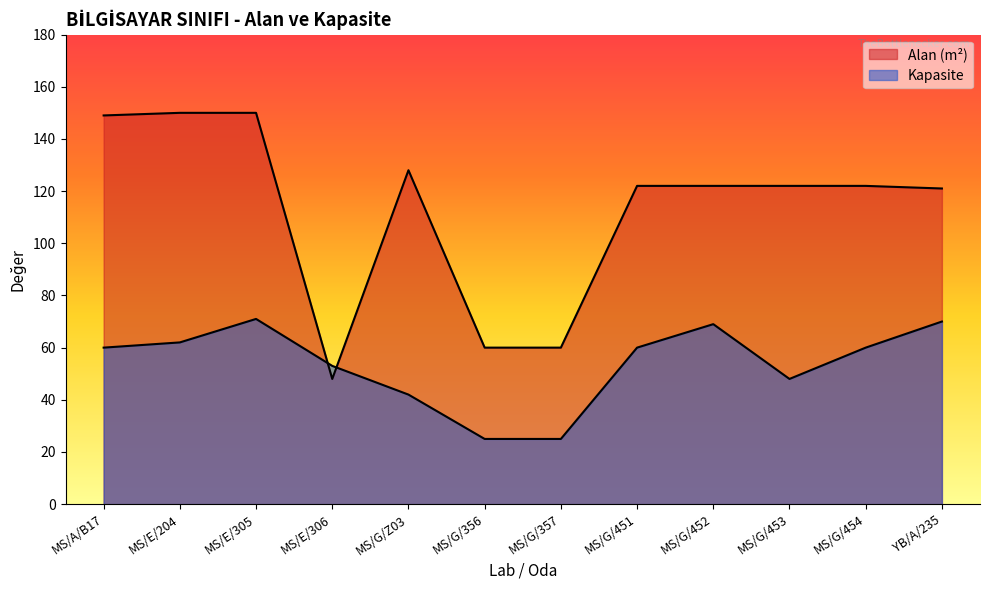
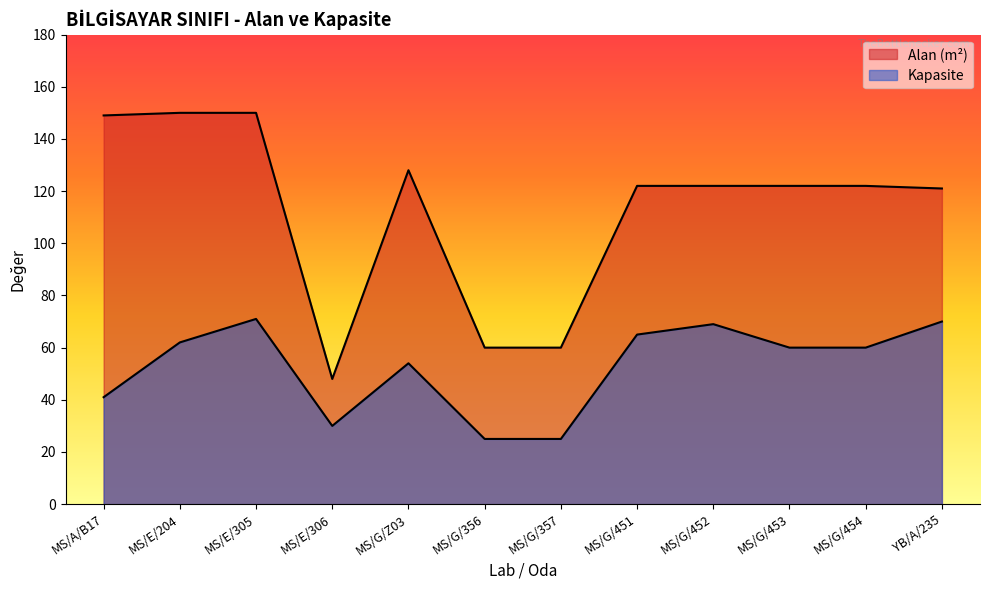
  {
    "Alan (m²)": {
      "MS/A/B17": 149,
      "MS/E/204": 150,
      "MS/E/305": 150,
      "MS/E/306": 48,
      "MS/G/Z03": 128,
      "MS/G/356": 60,
      "MS/G/357": 60,
      "MS/G/451": 122,
      "MS/G/452": 122,
      "MS/G/453": 122,
      "MS/G/454": 122,
      "YB/A/235": 121
    },
    "Kapasite": {
-     "MS/A/B17": 60,
+     "MS/A/B17": 41,
      "MS/E/204": 62,
      "MS/E/305": 71,
-     "MS/E/306": 53,
-     "MS/G/Z03": 42,
+     "MS/E/306": 30,
+     "MS/G/Z03": 54,
      "MS/G/356": 25,
      "MS/G/357": 25,
-     "MS/G/451": 60,
+     "MS/G/451": 65,
      "MS/G/452": 69,
-     "MS/G/453": 48,
+     "MS/G/453": 60,
      "MS/G/454": 60,
      "YB/A/235": 70
    }
  }
